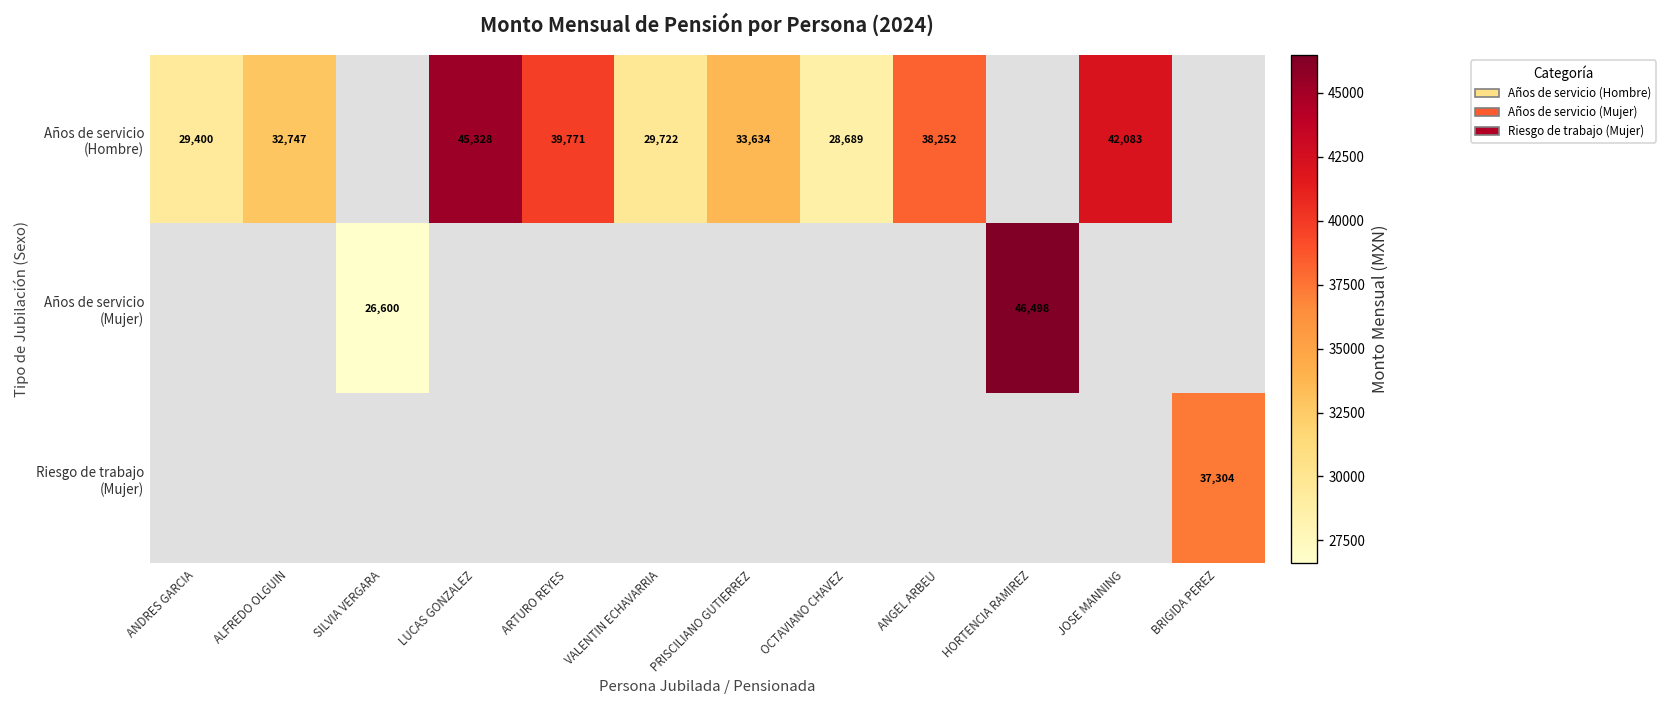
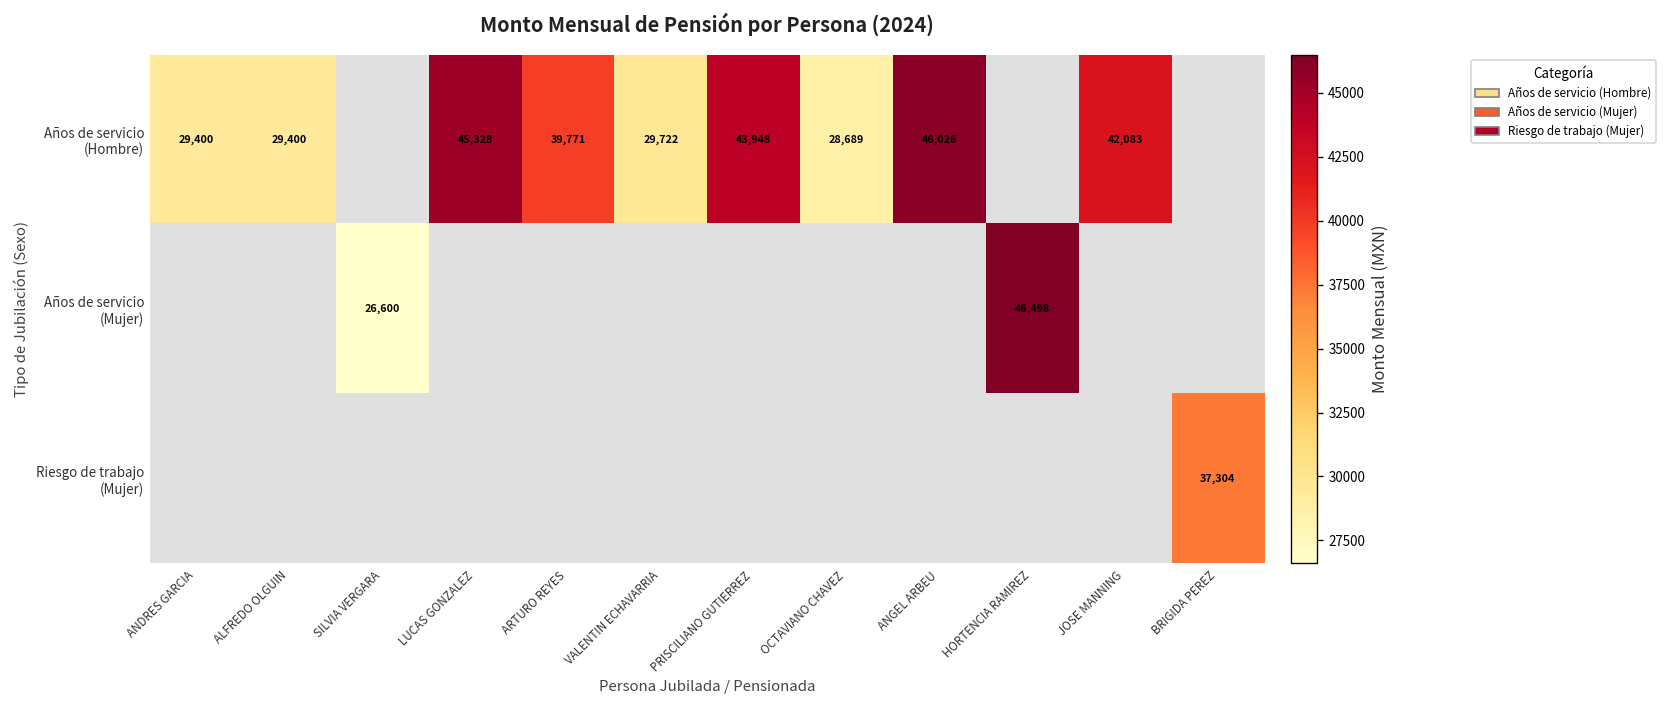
  {
    "Años de servicio (Hombre)": {
      "ANDRES GARCIA": "29,400",
-     "ALFREDO OLGUIN": "32,747",
+     "ALFREDO OLGUIN": "29,400",
      "LUCAS GONZALEZ": "45,328",
      "ARTURO REYES": "39,771",
      "VALENTIN ECHAVARRIA": "29,722",
-     "PRISCILIANO GUTIERREZ": "33,634",
+     "PRISCILIANO GUTIERREZ": "43,948",
      "OCTAVIANO CHAVEZ": "28,689",
-     "ANGEL ARBEU": "38,252",
+     "ANGEL ARBEU": "46,026",
      "JOSE MANNING": "42,083"
    },
    "Años de servicio (Mujer)": {
      "SILVIA VERGARA": "26,600",
      "HORTENCIA RAMIREZ": "46,498"
    },
    "Riesgo de trabajo (Mujer)": {
      "BRIGIDA PEREZ": "37,304"
    }
  }
